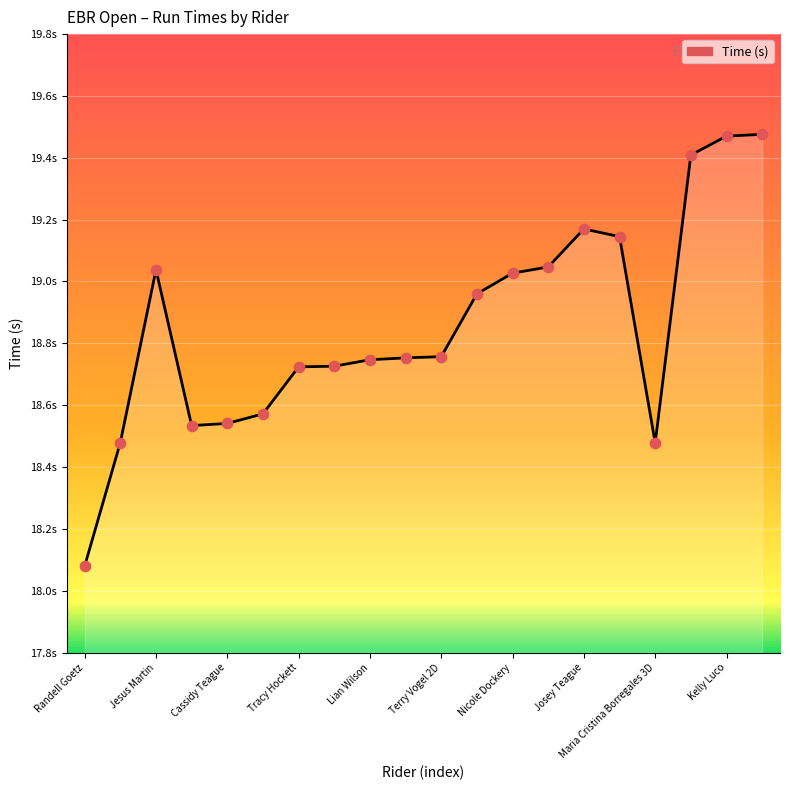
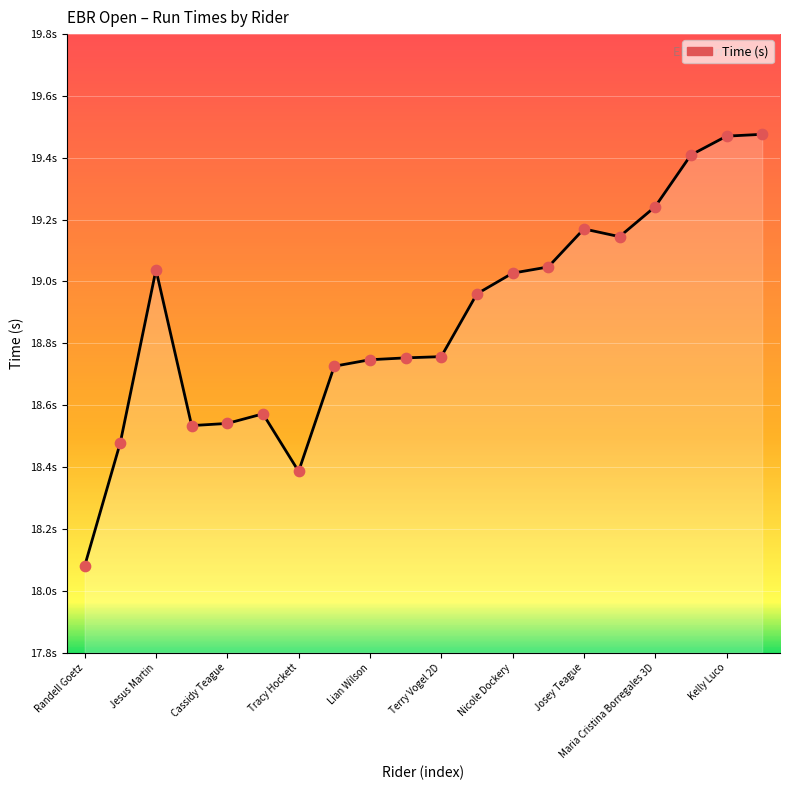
  {
    "Randell Goetz": "18.08s",
    "Jesus Martin": "19.04s",
    "Cassidy Teague": "18.54s",
-   "Tracy Hockett": "18.72s",
+   "Tracy Hockett": "18.39s",
    "Lian Wilson": "18.75s",
    "Terry Vogel 2D": "18.76s",
    "Nicole Dockery": "19.03s",
    "Josey Teague": "19.17s",
-   "Maria Cristina Borregales 3D": "18.48s",
+   "Maria Cristina Borregales 3D": "19.24s",
    "Kelly Luco": "19.47s"
  }
